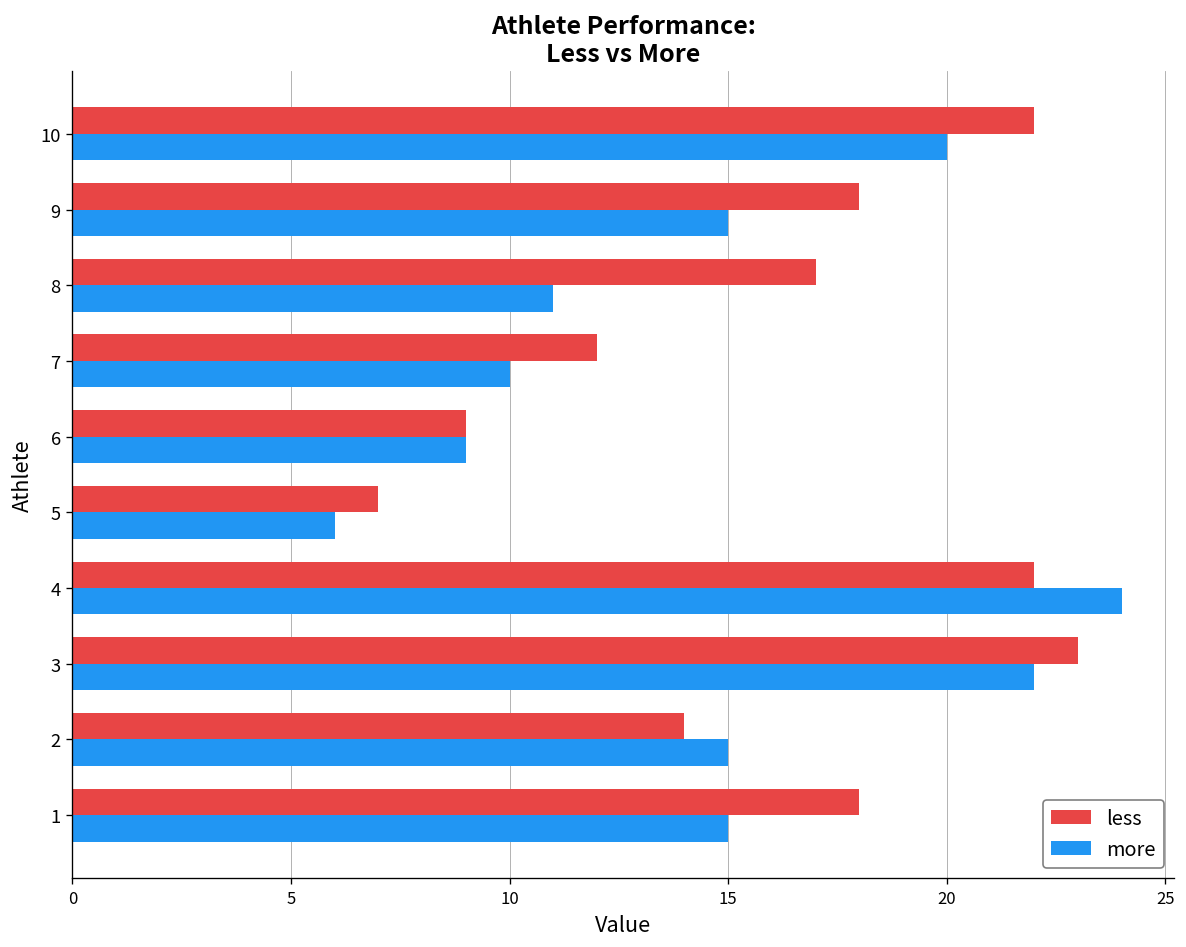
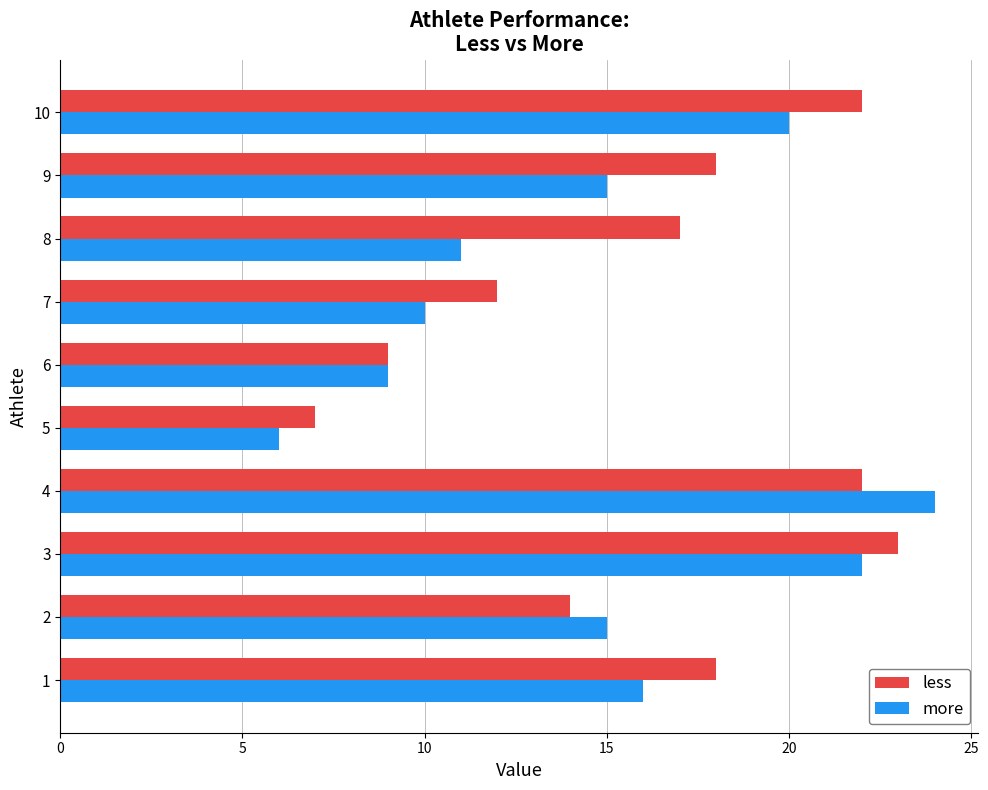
  {
    "less": {
      "10": 22,
      "9": 18,
      "8": 17,
      "7": 12,
      "6": 9,
      "5": 7,
      "4": 22,
      "3": 23,
      "2": 14,
      "1": 18
    },
    "more": {
      "10": 20,
      "9": 15,
      "8": 11,
      "7": 10,
      "6": 9,
      "5": 6,
      "4": 24,
      "3": 22,
      "2": 15,
-     "1": 15
+     "1": 16
    }
  }
